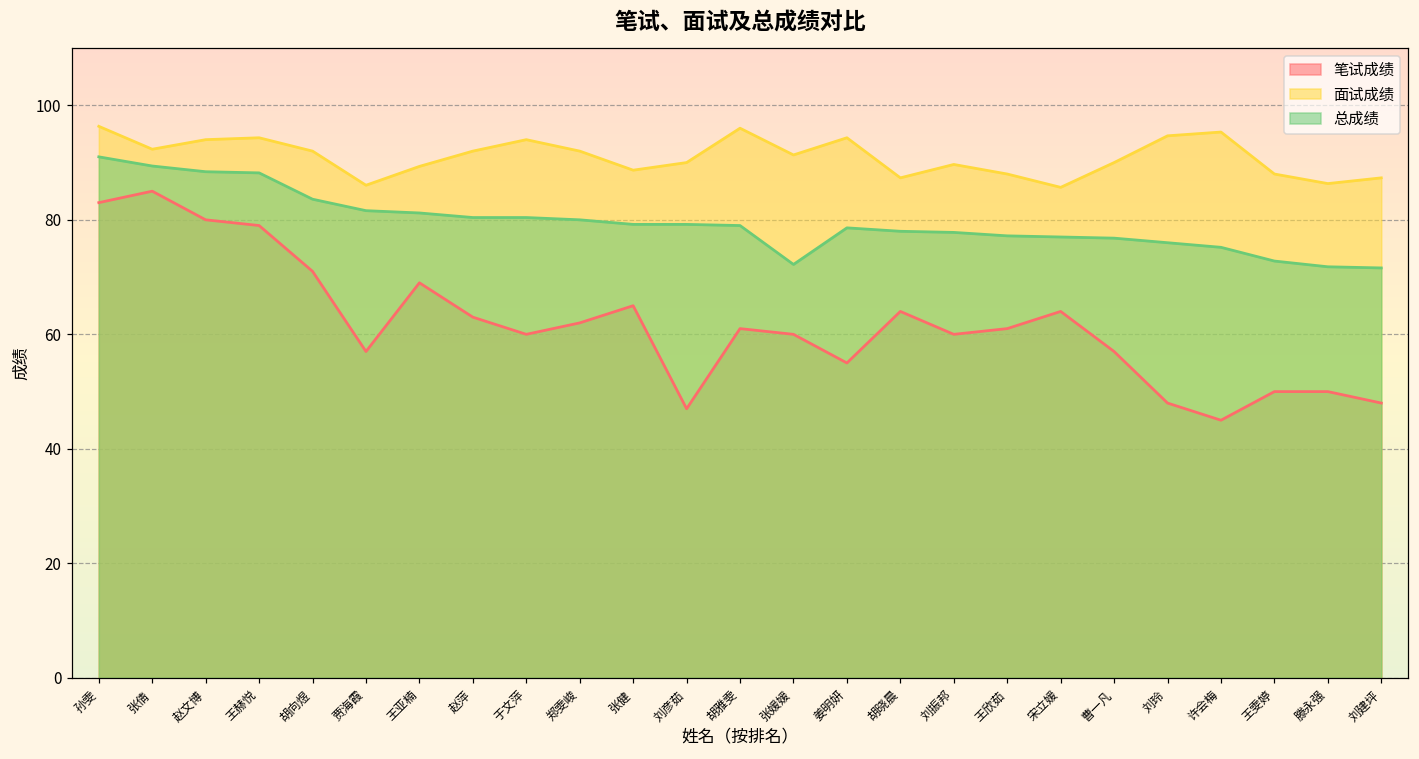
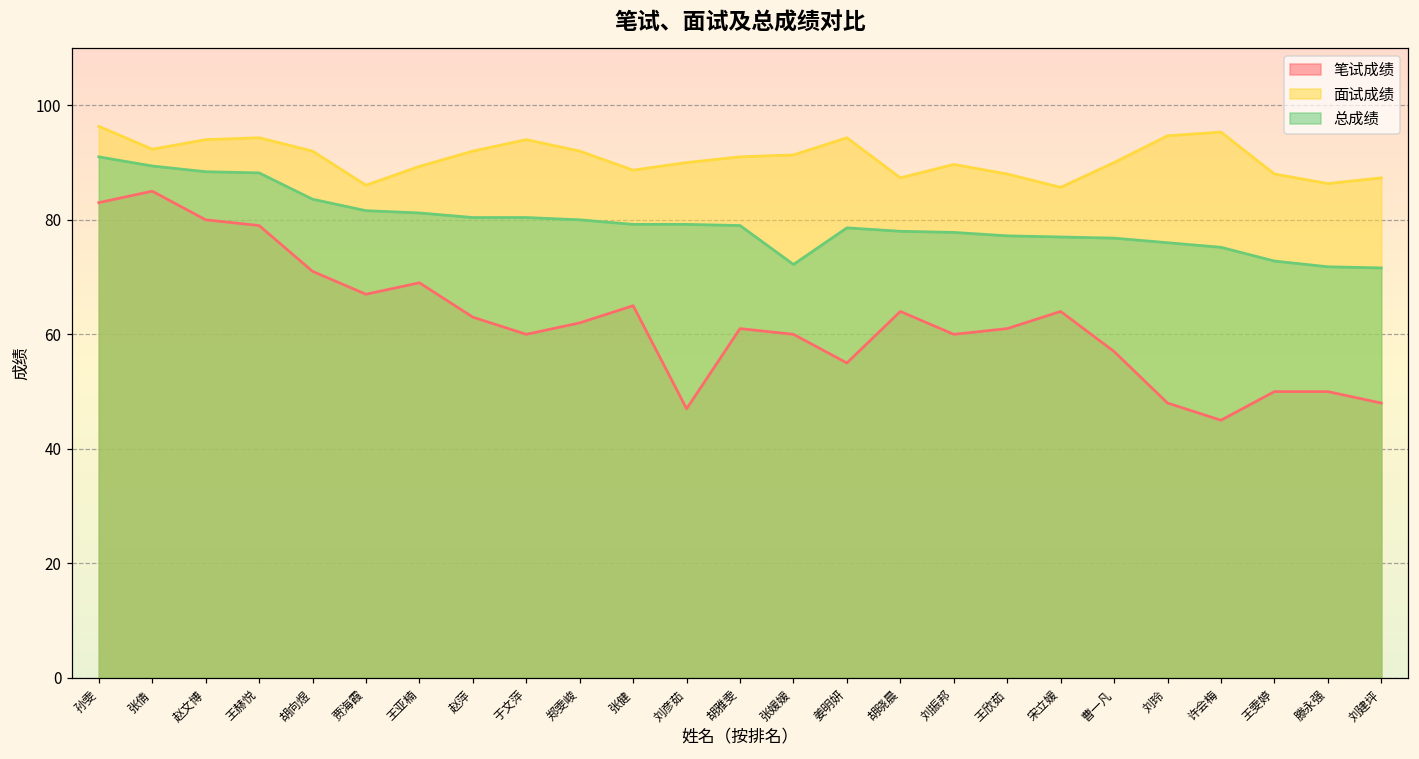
  {
    "笔试成绩": {
      "孙雯": 83,
      "张倩": 85,
      "赵文博": 80,
      "王赫悦": 79,
      "胡向煜": 71,
-     "贾海霞": 57,
+     "贾海霞": 67,
      "王亚楠": 69,
      "赵萍": 63,
      "于文萍": 60,
      "郑雯峻": 62,
      "张健": 65,
      "刘彦茹": 47,
      "胡雅雯": 61,
      "张媛媛": 60,
      "姜明妍": 55,
      "胡晓晨": 64,
      "刘振邦": 60,
      "王欣茹": 61,
      "宋立媛": 64,
      "曹一凡": 57,
      "刘玲": 48,
      "许会梅": 45,
      "王雯婷": 50,
      "滕永强": 50,
      "刘建坪": 48
    },
    "面试成绩": {
      "孙雯": 96,
      "张倩": 92,
      "赵文博": 94,
      "王赫悦": 94,
      "胡向煜": 92,
      "贾海霞": 86,
      "王亚楠": 89,
      "赵萍": 92,
      "于文萍": 94,
      "郑雯峻": 92,
      "张健": 89,
      "刘彦茹": 90,
-     "胡雅雯": 96,
+     "胡雅雯": 91,
      "张媛媛": 91,
      "姜明妍": 94,
      "胡晓晨": 87,
      "刘振邦": 90,
      "王欣茹": 88,
      "宋立媛": 86,
      "曹一凡": 90,
      "刘玲": 95,
      "许会梅": 95,
      "王雯婷": 88,
      "滕永强": 86,
      "刘建坪": 87
    },
    "总成绩": {
      "孙雯": 91,
      "张倩": 89,
      "赵文博": 88,
      "王赫悦": 88,
      "胡向煜": 84,
      "贾海霞": 82,
      "王亚楠": 81,
      "赵萍": 80,
      "于文萍": 80,
      "郑雯峻": 80,
      "张健": 79,
      "刘彦茹": 79,
      "胡雅雯": 79,
      "张媛媛": 72,
      "姜明妍": 79,
      "胡晓晨": 78,
      "刘振邦": 78,
      "王欣茹": 77,
      "宋立媛": 77,
      "曹一凡": 77,
      "刘玲": 76,
      "许会梅": 75,
      "王雯婷": 73,
      "滕永强": 72,
      "刘建坪": 72
    }
  }
